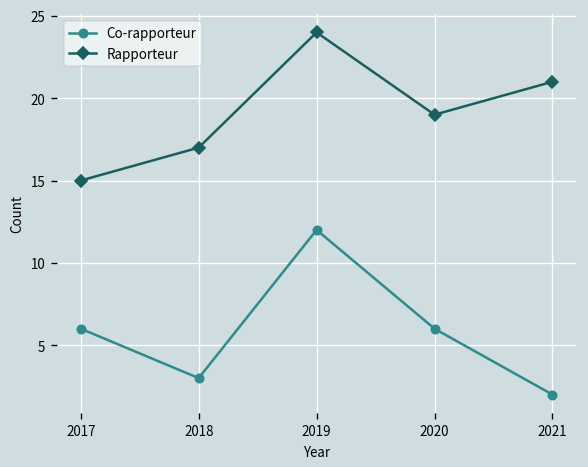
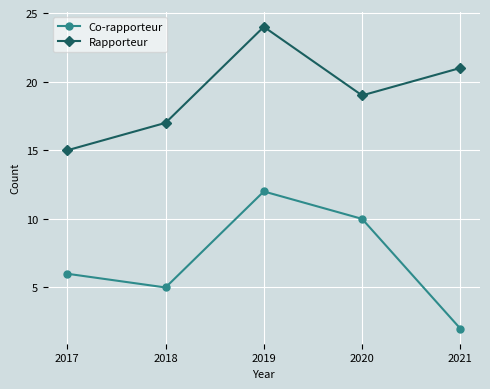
  {
    "Co-rapporteur": {
      "2017": 6,
-     "2018": 3,
+     "2018": 5,
      "2019": 12,
-     "2020": 6,
+     "2020": 10,
      "2021": 2
    },
    "Rapporteur": {
      "2017": 15,
      "2018": 17,
      "2019": 24,
      "2020": 19,
      "2021": 21
    }
  }
